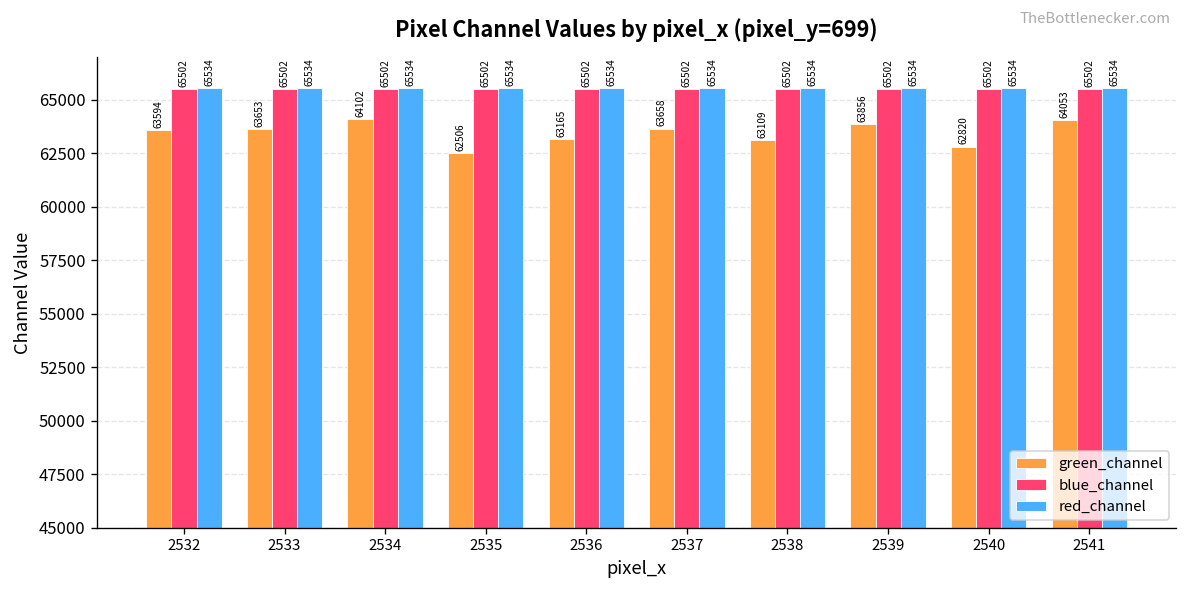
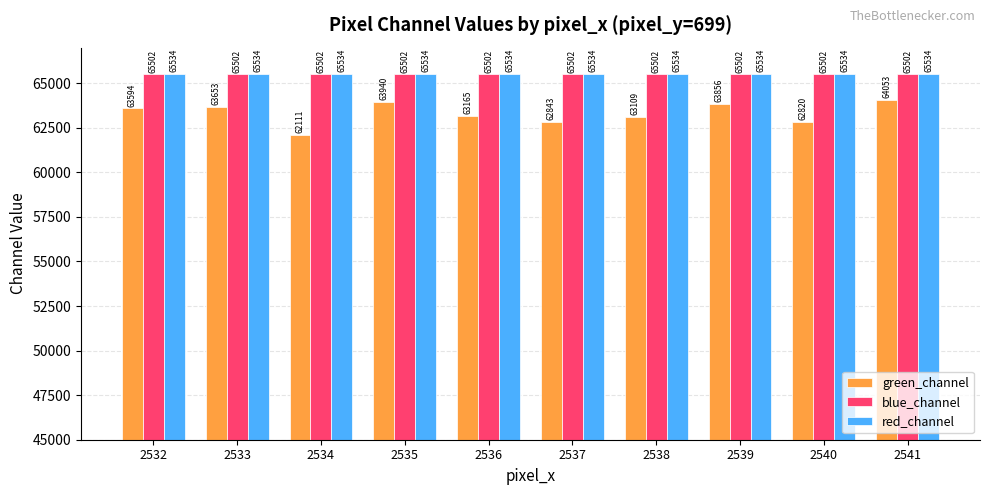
  {
    "green_channel": {
      "2532": 63594,
      "2533": 63653,
-     "2534": 64102,
-     "2535": 62506,
+     "2534": 62111,
+     "2535": 63940,
      "2536": 63165,
-     "2537": 63658,
+     "2537": 62843,
      "2538": 63109,
      "2539": 63856,
      "2540": 62820,
      "2541": 64053
    },
    "blue_channel": {
      "2532": 65502,
      "2533": 65502,
      "2534": 65502,
      "2535": 65502,
      "2536": 65502,
      "2537": 65502,
      "2538": 65502,
      "2539": 65502,
      "2540": 65502,
      "2541": 65502
    },
    "red_channel": {
      "2532": 65534,
      "2533": 65534,
      "2534": 65534,
      "2535": 65534,
      "2536": 65534,
      "2537": 65534,
      "2538": 65534,
      "2539": 65534,
      "2540": 65534,
      "2541": 65534
    }
  }
